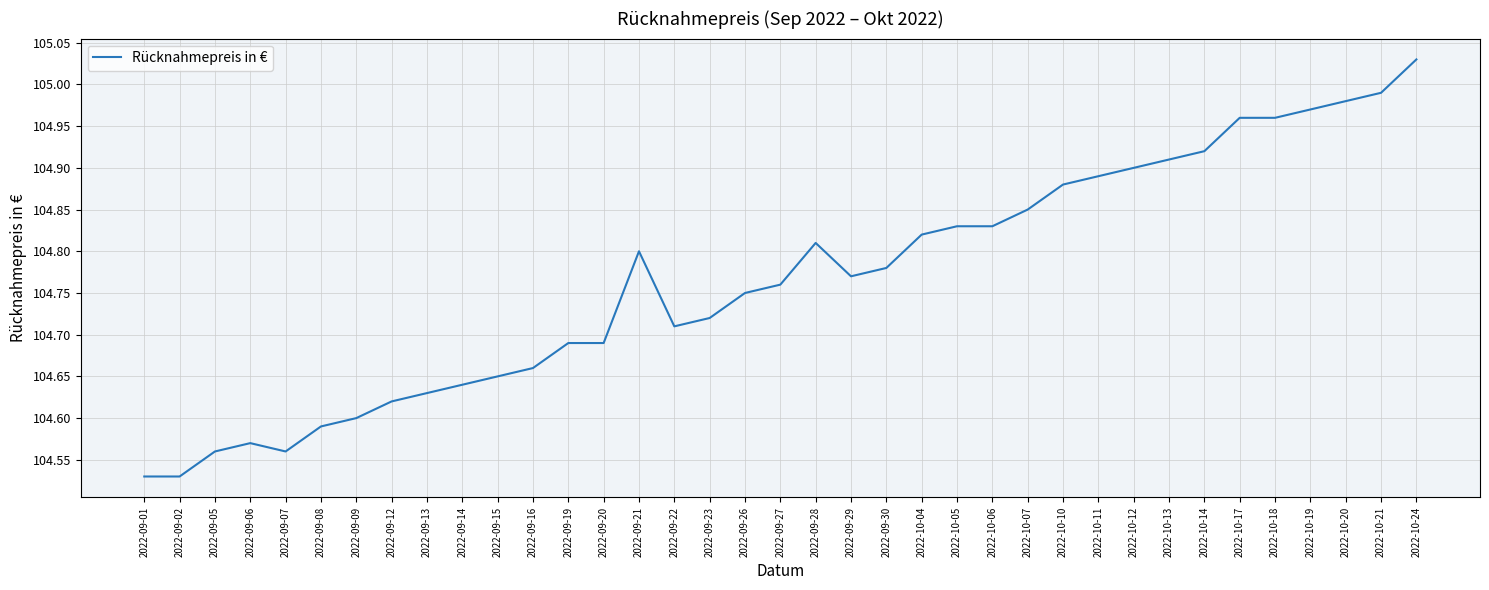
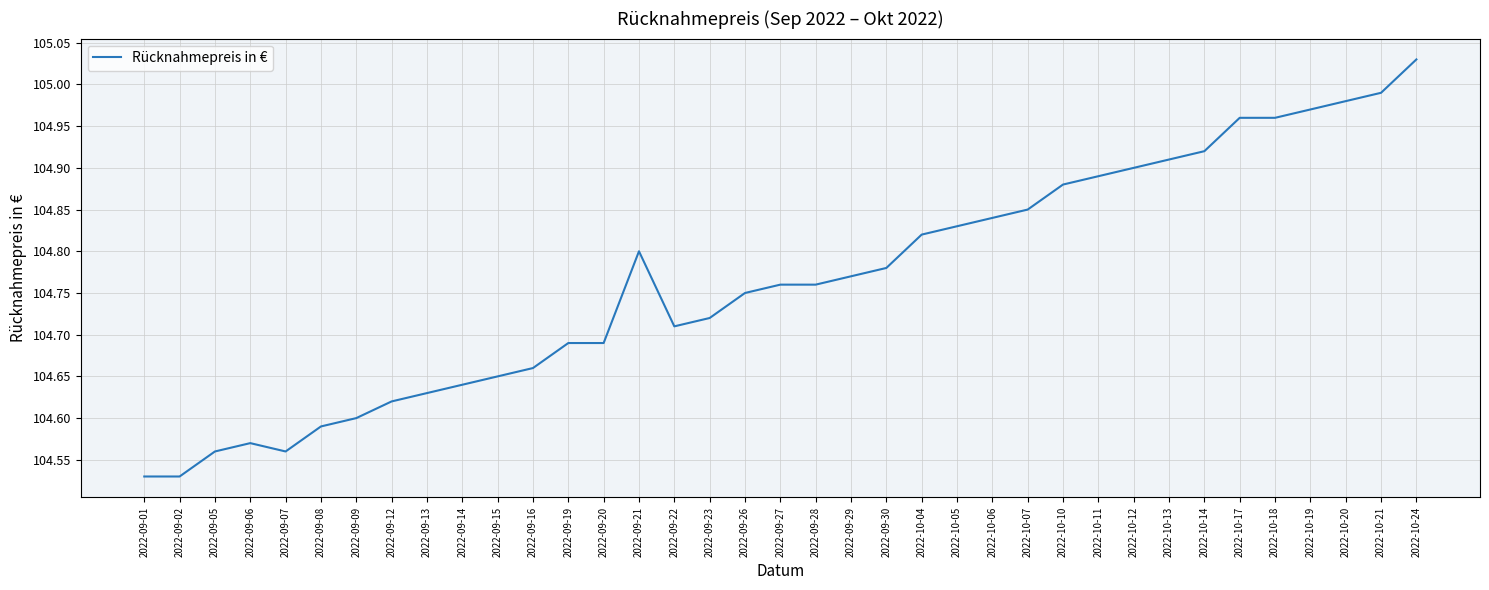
  {
    "2022-09-01": 104.53,
    "2022-09-02": 104.53,
    "2022-09-05": 104.56,
    "2022-09-06": 104.57,
    "2022-09-07": 104.56,
    "2022-09-08": 104.59,
    "2022-09-09": 104.60,
    "2022-09-12": 104.62,
    "2022-09-13": 104.63,
    "2022-09-14": 104.64,
    "2022-09-15": 104.65,
    "2022-09-16": 104.66,
    "2022-09-19": 104.69,
    "2022-09-20": 104.69,
    "2022-09-21": 104.80,
    "2022-09-22": 104.71,
    "2022-09-23": 104.72,
    "2022-09-26": 104.75,
    "2022-09-27": 104.76,
-   "2022-09-28": 104.81,
+   "2022-09-28": 104.76,
    "2022-09-29": 104.77,
    "2022-09-30": 104.78,
    "2022-10-04": 104.82,
    "2022-10-05": 104.83,
-   "2022-10-06": 104.83,
+   "2022-10-06": 104.84,
    "2022-10-07": 104.85,
    "2022-10-10": 104.88,
    "2022-10-11": 104.89,
    "2022-10-12": 104.90,
    "2022-10-13": 104.91,
    "2022-10-14": 104.92,
    "2022-10-17": 104.96,
    "2022-10-18": 104.96,
    "2022-10-19": 104.97,
    "2022-10-20": 104.98,
    "2022-10-21": 104.99,
    "2022-10-24": 105.03
  }
